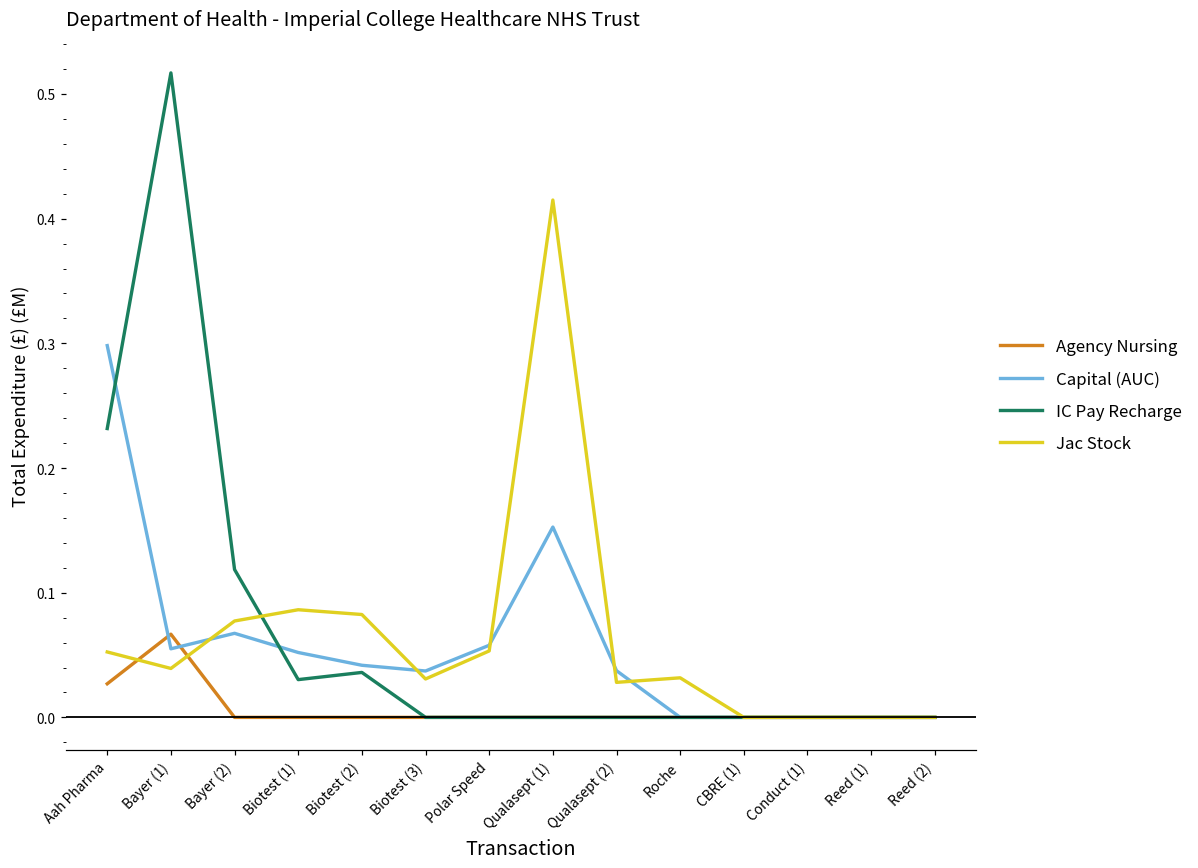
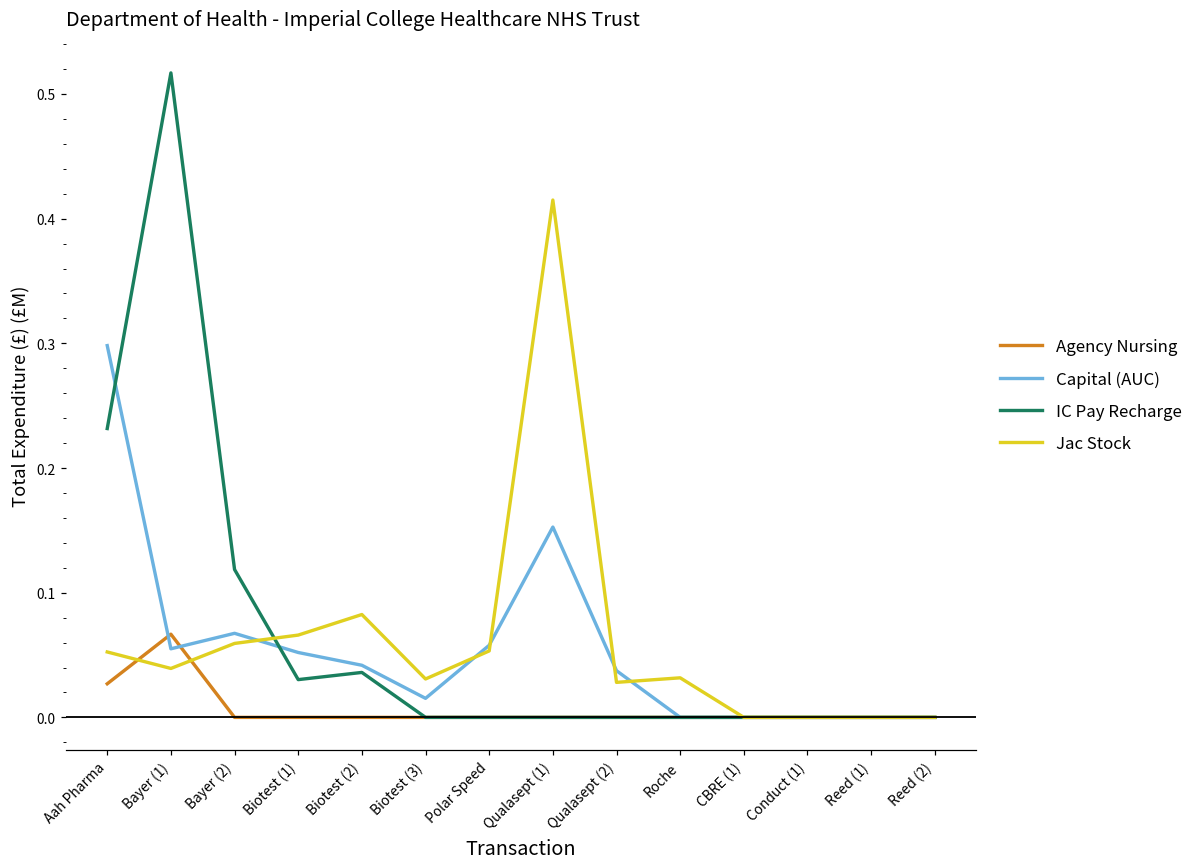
  {
    "Agency Nursing": {
      "Aah Pharma": 0.027,
      "Bayer (1)": 0.067,
      "Bayer (2)": 0.000,
      "Biotest (1)": 0.000,
      "Biotest (2)": 0.000
    },
    "Capital (AUC)": {
      "Aah Pharma": 0.298,
      "Bayer (1)": 0.055,
      "Bayer (2)": 0.067,
      "Biotest (1)": 0.052,
      "Biotest (2)": 0.042,
-     "Biotest (3)": 0.037,
+     "Biotest (3)": 0.015,
      "Polar Speed": 0.058,
      "Qualasept (1)": 0.153,
      "Qualasept (2)": 0.037
    },
    "IC Pay Recharge": {
      "Aah Pharma": 0.232,
      "Bayer (1)": 0.517,
      "Bayer (2)": 0.119,
      "Biotest (1)": 0.030,
      "Biotest (2)": 0.036
    },
    "Jac Stock": {
      "Aah Pharma": 0.052,
      "Bayer (1)": 0.039,
-     "Bayer (2)": 0.077,
-     "Biotest (1)": 0.086,
+     "Bayer (2)": 0.059,
+     "Biotest (1)": 0.066,
      "Biotest (2)": 0.083,
      "Biotest (3)": 0.031,
      "Polar Speed": 0.053,
      "Qualasept (1)": 0.415,
      "Qualasept (2)": 0.028,
      "Roche": 0.032
    }
  }
